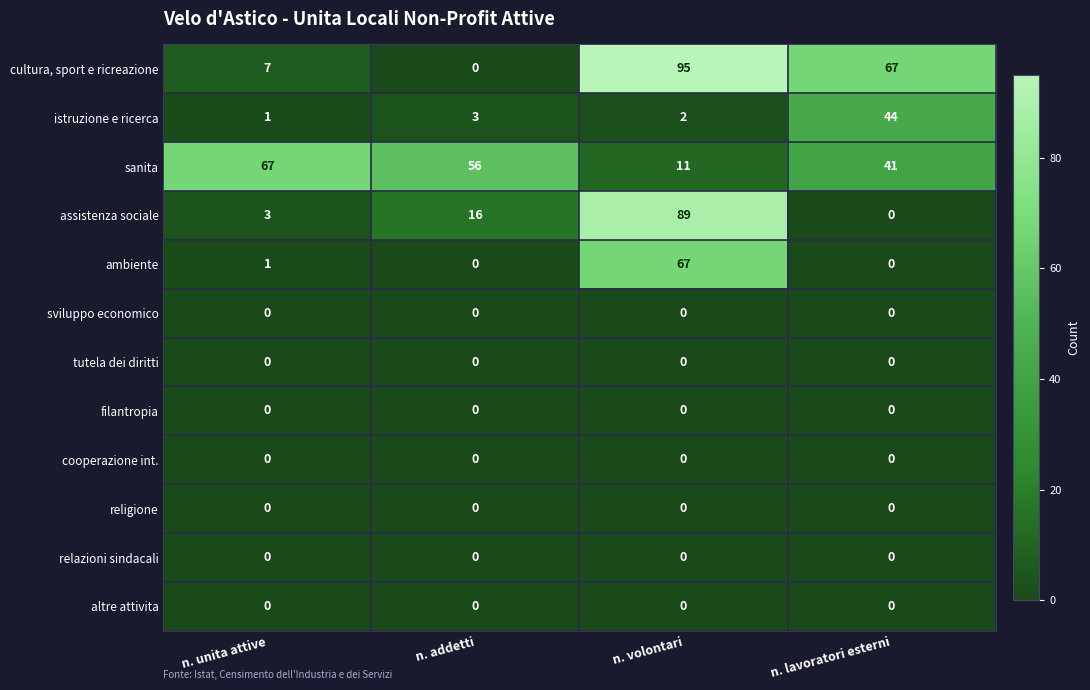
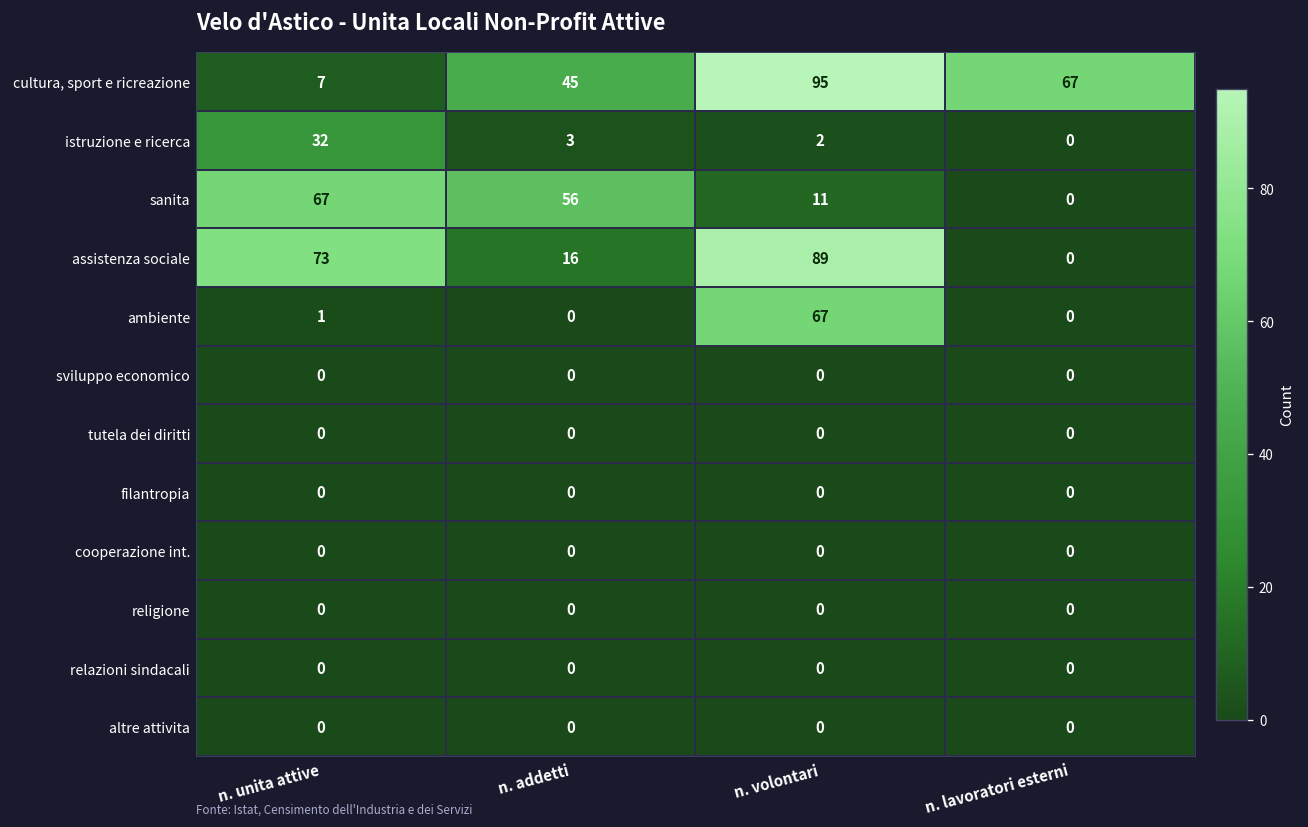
  {
    "cultura, sport e ricreazione": {
      "n. unita attive": 7,
-     "n. addetti": 0,
+     "n. addetti": 45,
      "n. volontari": 95,
      "n. lavoratori esterni": 67
    },
    "istruzione e ricerca": {
-     "n. unita attive": 1,
+     "n. unita attive": 32,
      "n. addetti": 3,
      "n. volontari": 2,
-     "n. lavoratori esterni": 44
+     "n. lavoratori esterni": 0
    },
    "sanita": {
      "n. unita attive": 67,
      "n. addetti": 56,
      "n. volontari": 11,
-     "n. lavoratori esterni": 41
+     "n. lavoratori esterni": 0
    },
    "assistenza sociale": {
-     "n. unita attive": 3,
+     "n. unita attive": 73,
      "n. addetti": 16,
      "n. volontari": 89,
      "n. lavoratori esterni": 0
    },
    "ambiente": {
      "n. unita attive": 1,
      "n. addetti": 0,
      "n. volontari": 67,
      "n. lavoratori esterni": 0
    },
    "sviluppo economico": {
      "n. unita attive": 0,
      "n. addetti": 0,
      "n. volontari": 0,
      "n. lavoratori esterni": 0
    },
    "tutela dei diritti": {
      "n. unita attive": 0,
      "n. addetti": 0,
      "n. volontari": 0,
      "n. lavoratori esterni": 0
    },
    "filantropia": {
      "n. unita attive": 0,
      "n. addetti": 0,
      "n. volontari": 0,
      "n. lavoratori esterni": 0
    },
    "cooperazione int.": {
      "n. unita attive": 0,
      "n. addetti": 0,
      "n. volontari": 0,
      "n. lavoratori esterni": 0
    },
    "religione": {
      "n. unita attive": 0,
      "n. addetti": 0,
      "n. volontari": 0,
      "n. lavoratori esterni": 0
    },
    "relazioni sindacali": {
      "n. unita attive": 0,
      "n. addetti": 0,
      "n. volontari": 0,
      "n. lavoratori esterni": 0
    },
    "altre attivita": {
      "n. unita attive": 0,
      "n. addetti": 0,
      "n. volontari": 0,
      "n. lavoratori esterni": 0
    }
  }
